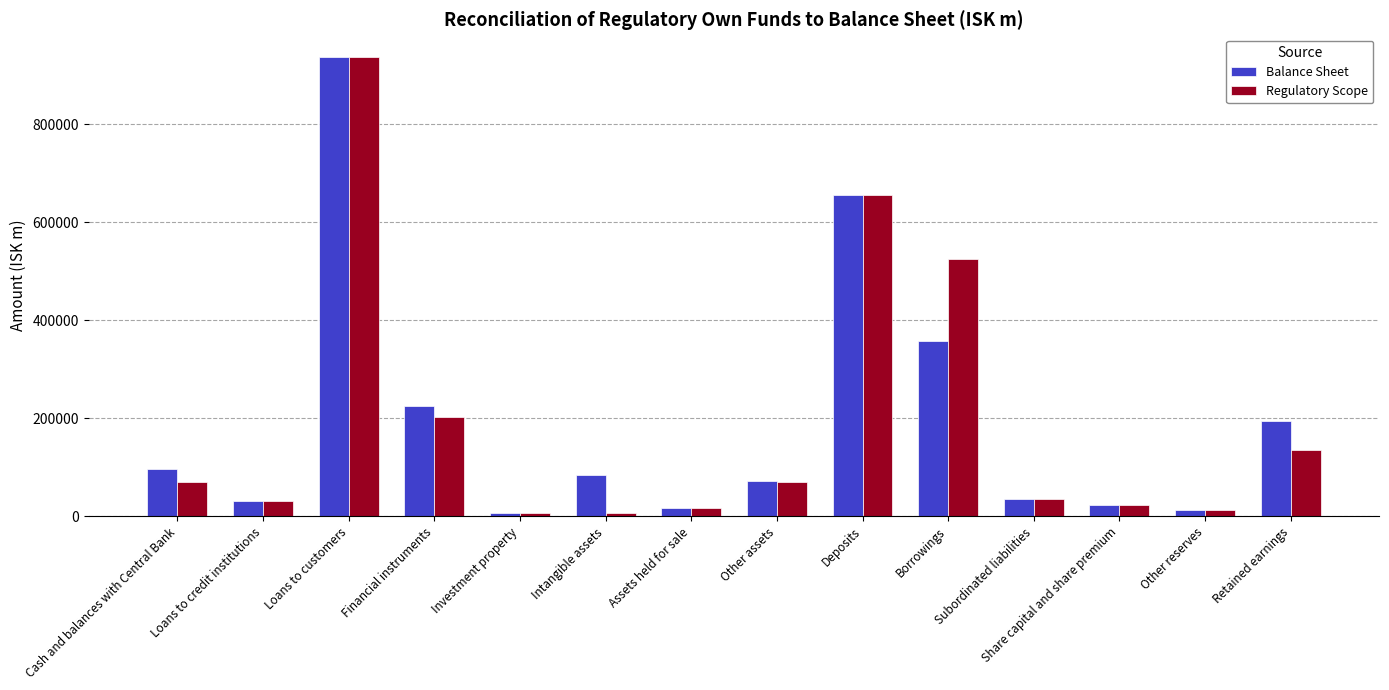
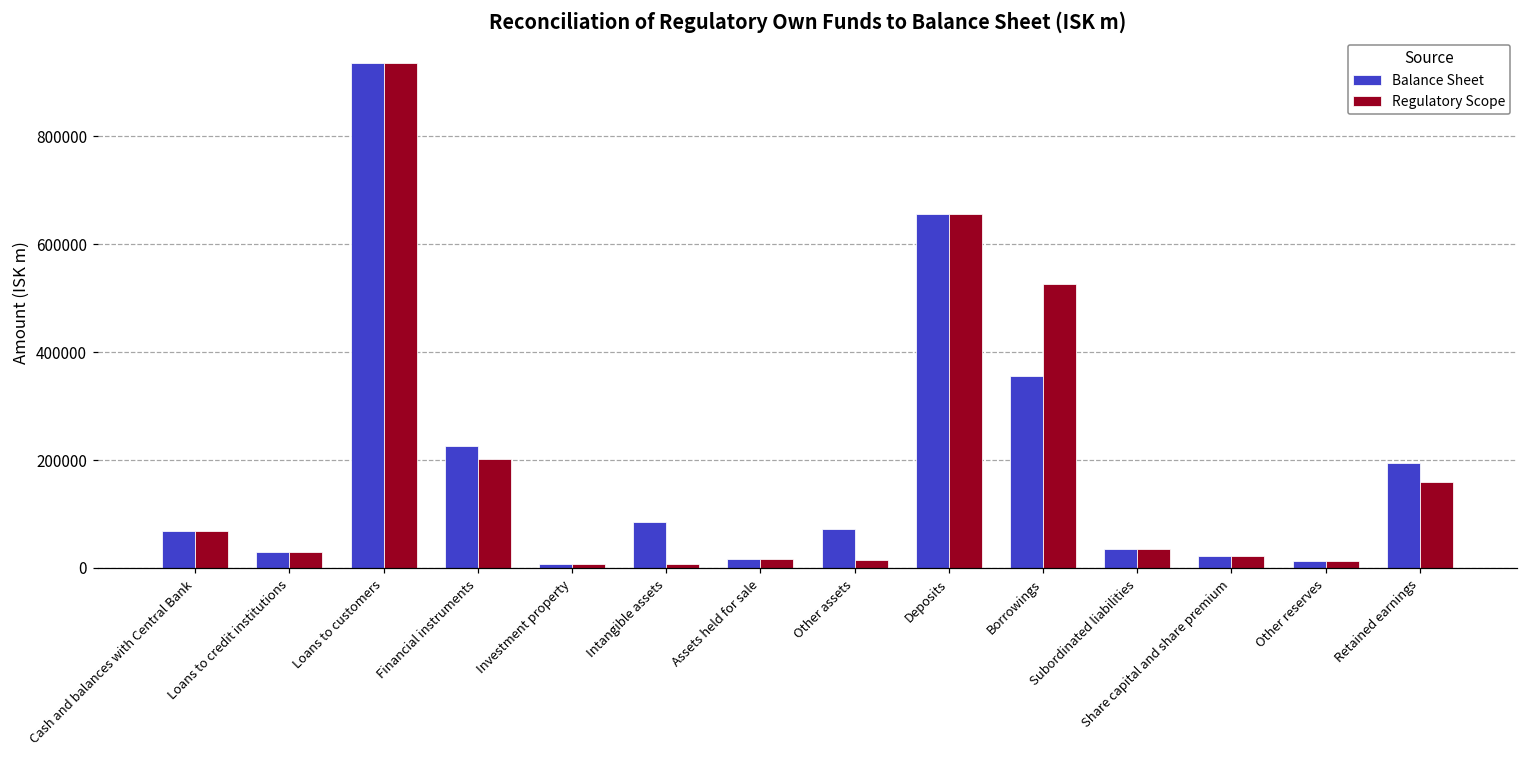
  {
    "Balance Sheet": {
-     "Cash and balances with Central Bank": 100000,
+     "Cash and balances with Central Bank": 70000,
      "Loans to credit institutions": 30000,
      "Loans to customers": 940000,
      "Financial instruments": 230000,
      "Investment property": 10000,
      "Intangible assets": 80000,
      "Assets held for sale": 20000,
      "Other assets": 70000,
      "Deposits": 660000,
      "Borrowings": 360000,
      "Subordinated liabilities": 40000,
      "Share capital and share premium": 20000,
      "Other reserves": 10000,
      "Retained earnings": 190000
    },
    "Regulatory Scope": {
      "Cash and balances with Central Bank": 70000,
      "Loans to credit institutions": 30000,
      "Loans to customers": 940000,
      "Financial instruments": 200000,
      "Investment property": 10000,
      "Intangible assets": 10000,
      "Assets held for sale": 20000,
-     "Other assets": 70000,
+     "Other assets": 10000,
      "Deposits": 660000,
      "Borrowings": 530000,
      "Subordinated liabilities": 40000,
      "Share capital and share premium": 20000,
      "Other reserves": 10000,
-     "Retained earnings": 140000
+     "Retained earnings": 160000
    }
  }
